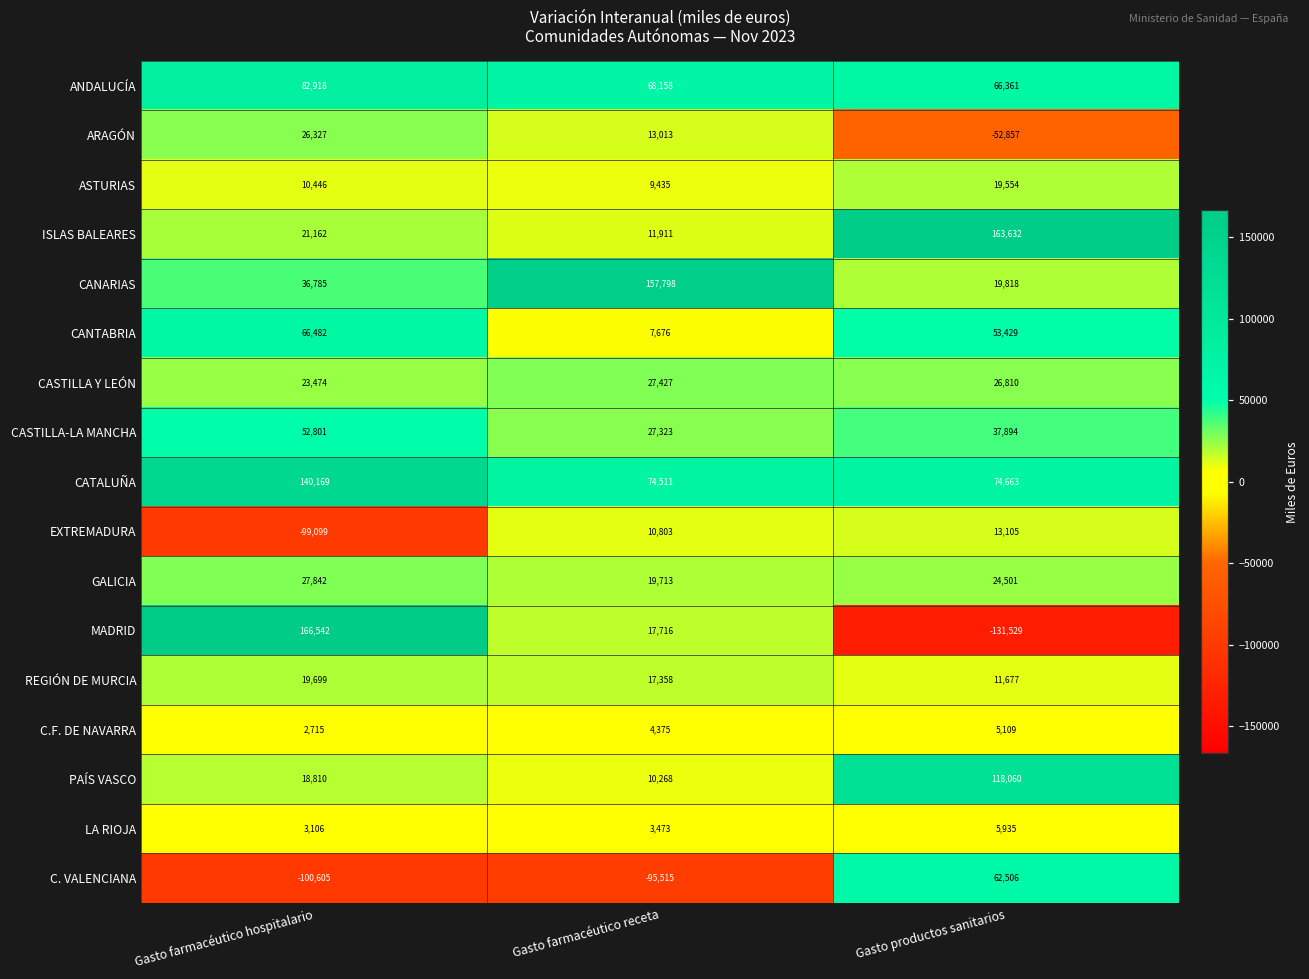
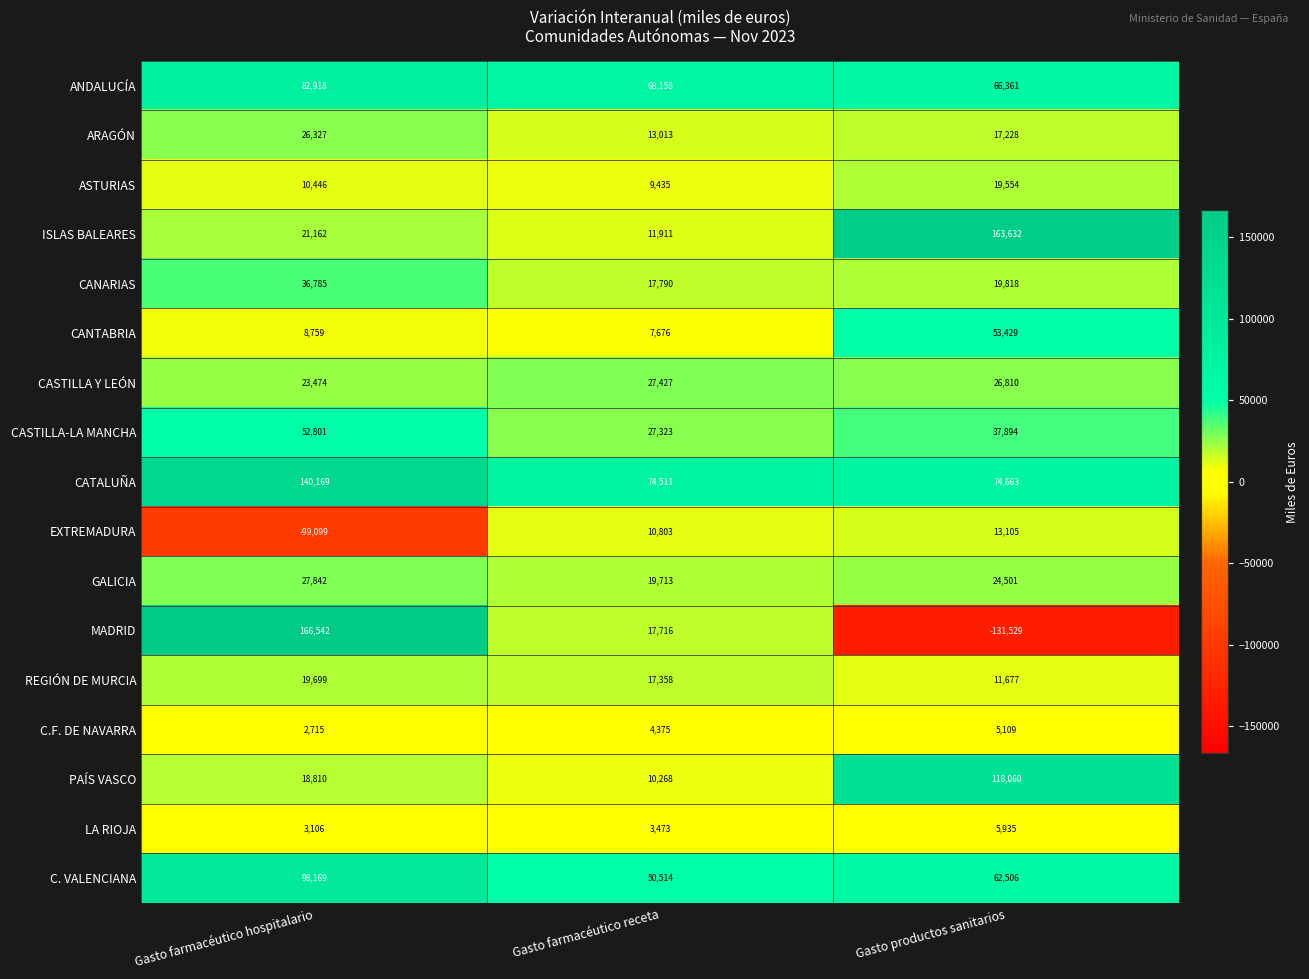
  {
    "ANDALUCÍA": {
      "Gasto farmacéutico hospitalario": "82,918",
      "Gasto farmacéutico receta": "68,158",
      "Gasto productos sanitarios": "66,361"
    },
    "ARAGÓN": {
      "Gasto farmacéutico hospitalario": "26,327",
      "Gasto farmacéutico receta": "13,013",
-     "Gasto productos sanitarios": "-52,857"
+     "Gasto productos sanitarios": "17,228"
    },
    "ASTURIAS": {
      "Gasto farmacéutico hospitalario": "10,446",
      "Gasto farmacéutico receta": "9,435",
      "Gasto productos sanitarios": "19,554"
    },
    "ISLAS BALEARES": {
      "Gasto farmacéutico hospitalario": "21,162",
      "Gasto farmacéutico receta": "11,911",
      "Gasto productos sanitarios": "163,632"
    },
    "CANARIAS": {
      "Gasto farmacéutico hospitalario": "36,785",
-     "Gasto farmacéutico receta": "157,798",
+     "Gasto farmacéutico receta": "17,790",
      "Gasto productos sanitarios": "19,818"
    },
    "CANTABRIA": {
-     "Gasto farmacéutico hospitalario": "66,482",
+     "Gasto farmacéutico hospitalario": "8,759",
      "Gasto farmacéutico receta": "7,676",
      "Gasto productos sanitarios": "53,429"
    },
    "CASTILLA Y LEÓN": {
      "Gasto farmacéutico hospitalario": "23,474",
      "Gasto farmacéutico receta": "27,427",
      "Gasto productos sanitarios": "26,810"
    },
    "CASTILLA-LA MANCHA": {
      "Gasto farmacéutico hospitalario": "52,801",
      "Gasto farmacéutico receta": "27,323",
      "Gasto productos sanitarios": "37,894"
    },
    "CATALUÑA": {
      "Gasto farmacéutico hospitalario": "140,169",
      "Gasto farmacéutico receta": "74,511",
      "Gasto productos sanitarios": "74,663"
    },
    "EXTREMADURA": {
      "Gasto farmacéutico hospitalario": "-99,099",
      "Gasto farmacéutico receta": "10,803",
      "Gasto productos sanitarios": "13,105"
    },
    "GALICIA": {
      "Gasto farmacéutico hospitalario": "27,842",
      "Gasto farmacéutico receta": "19,713",
      "Gasto productos sanitarios": "24,501"
    },
    "MADRID": {
      "Gasto farmacéutico hospitalario": "166,542",
      "Gasto farmacéutico receta": "17,716",
      "Gasto productos sanitarios": "-131,529"
    },
    "REGIÓN DE MURCIA": {
      "Gasto farmacéutico hospitalario": "19,699",
      "Gasto farmacéutico receta": "17,358",
      "Gasto productos sanitarios": "11,677"
    },
    "C.F. DE NAVARRA": {
      "Gasto farmacéutico hospitalario": "2,715",
      "Gasto farmacéutico receta": "4,375",
      "Gasto productos sanitarios": "5,109"
    },
    "PAÍS VASCO": {
      "Gasto farmacéutico hospitalario": "18,810",
      "Gasto farmacéutico receta": "10,268",
      "Gasto productos sanitarios": "118,060"
    },
    "LA RIOJA": {
      "Gasto farmacéutico hospitalario": "3,106",
      "Gasto farmacéutico receta": "3,473",
      "Gasto productos sanitarios": "5,935"
    },
    "C. VALENCIANA": {
-     "Gasto farmacéutico hospitalario": "-100,605",
-     "Gasto farmacéutico receta": "-95,515",
+     "Gasto farmacéutico hospitalario": "98,169",
+     "Gasto farmacéutico receta": "50,514",
      "Gasto productos sanitarios": "62,506"
    }
  }
